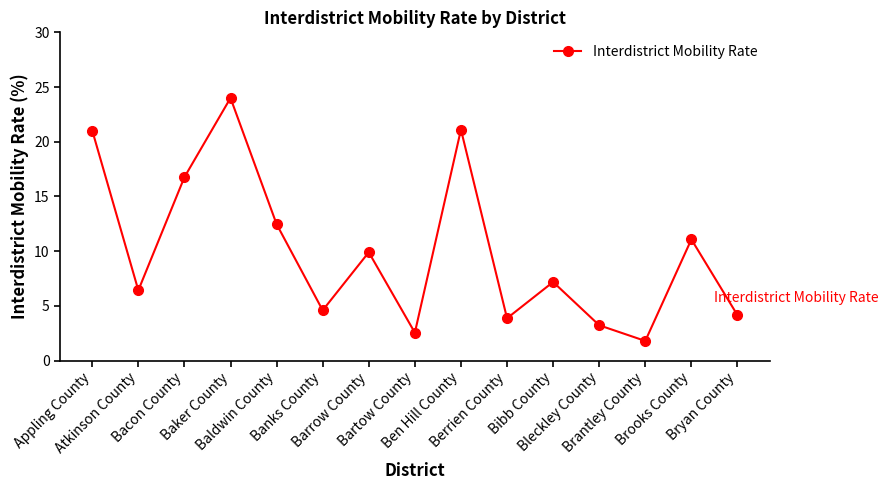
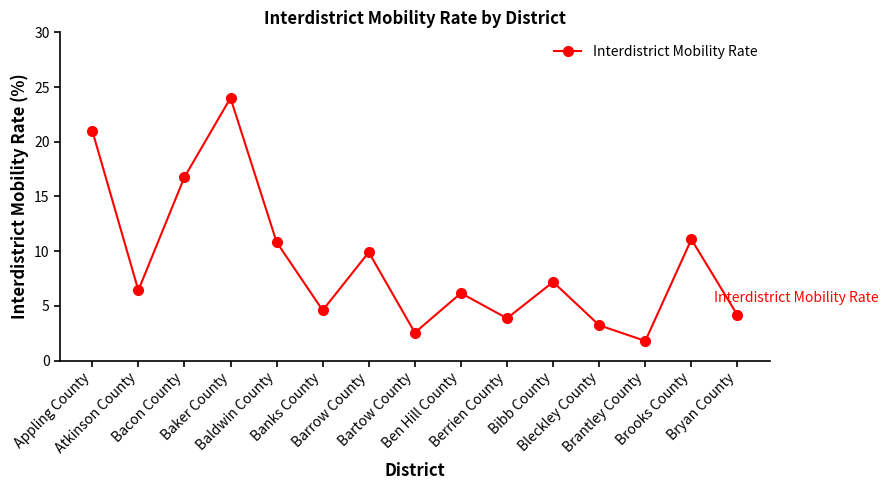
  {
    "Appling County": 21.0,
    "Atkinson County": 6.4,
    "Bacon County": 16.8,
    "Baker County": 24.0,
-   "Baldwin County": 12.5,
+   "Baldwin County": 10.8,
    "Banks County": 4.6,
    "Barrow County": 9.9,
    "Bartow County": 2.5,
-   "Ben Hill County": 21.1,
+   "Ben Hill County": 6.2,
    "Berrien County": 3.9,
    "Bibb County": 7.2,
    "Bleckley County": 3.2,
    "Brantley County": 1.8,
    "Brooks County": 11.1,
    "Bryan County": 4.2
  }
